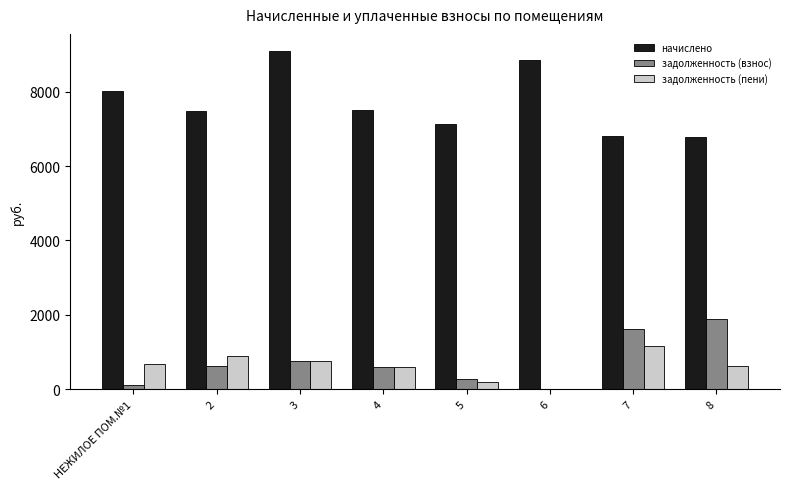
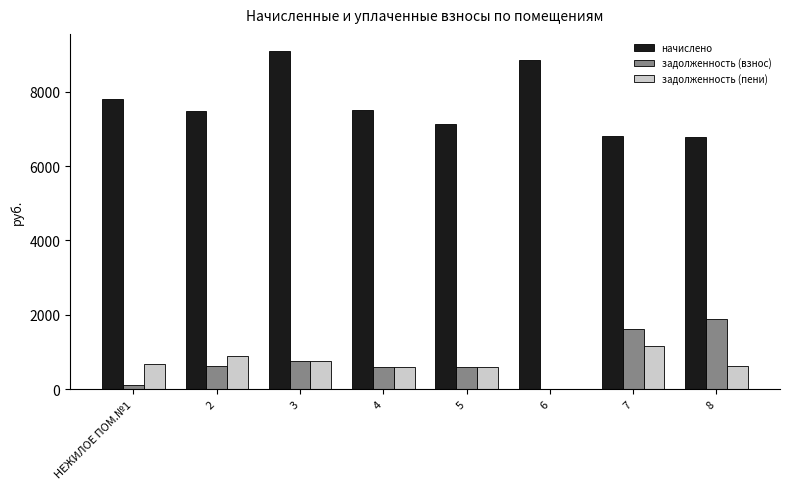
  {
    "начислено": {
-     "НЕЖИЛОЕ ПОМ.№1": 8000,
+     "НЕЖИЛОЕ ПОМ.№1": 7800,
      "2": 7500,
      "3": 9100,
      "4": 7500,
      "5": 7100,
      "6": 8800,
      "7": 6800,
      "8": 6800
    },
    "задолженность (взнос)": {
      "НЕЖИЛОЕ ПОМ.№1": 100,
      "2": 600,
      "3": 800,
      "4": 600,
-     "5": 300,
+     "5": 600,
      "6": 0,
      "7": 1600,
      "8": 1900
    },
    "задолженность (пени)": {
      "НЕЖИЛОЕ ПОМ.№1": 700,
      "2": 900,
      "3": 800,
      "4": 600,
-     "5": 200,
+     "5": 600,
      "6": 0,
      "7": 1200,
      "8": 600
    }
  }
